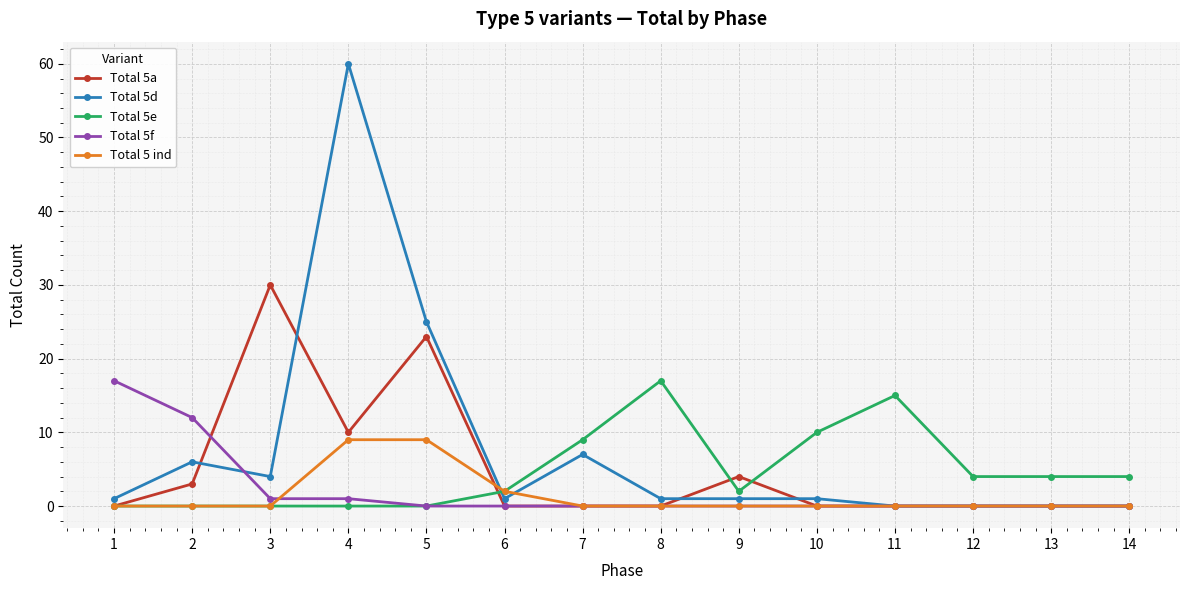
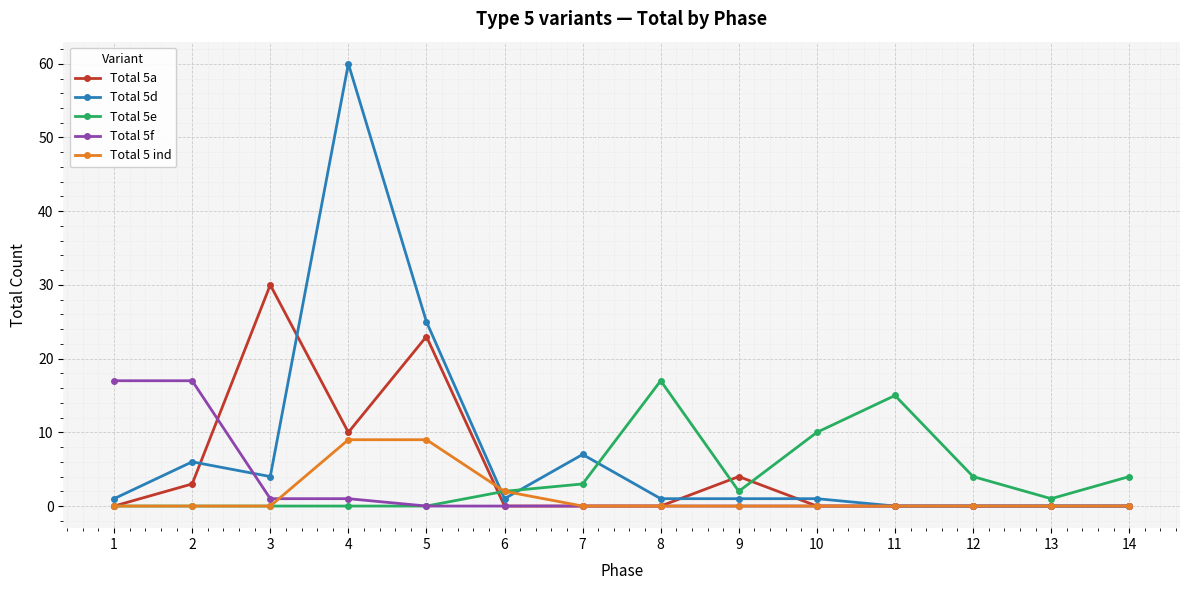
  {
    "Total 5a": {
      "2": 3,
      "3": 30,
      "4": 10,
      "5": 23,
      "9": 4
    },
    "Total 5d": {
      "1": 1,
      "2": 6,
      "3": 4,
      "4": 60,
      "5": 25,
      "6": 1,
      "7": 7,
      "8": 1,
      "9": 1,
      "10": 1
    },
    "Total 5e": {
      "4": 0,
-     "7": 9,
+     "7": 3,
      "8": 17,
      "9": 2,
      "10": 10,
      "11": 15,
      "12": 4,
-     "13": 4,
+     "13": 1,
      "14": 4
    },
    "Total 5f": {
      "1": 17,
-     "2": 12,
+     "2": 17,
      "3": 1,
      "4": 1
    },
    "Total 5 ind": {
      "4": 9,
      "5": 9
    }
  }
